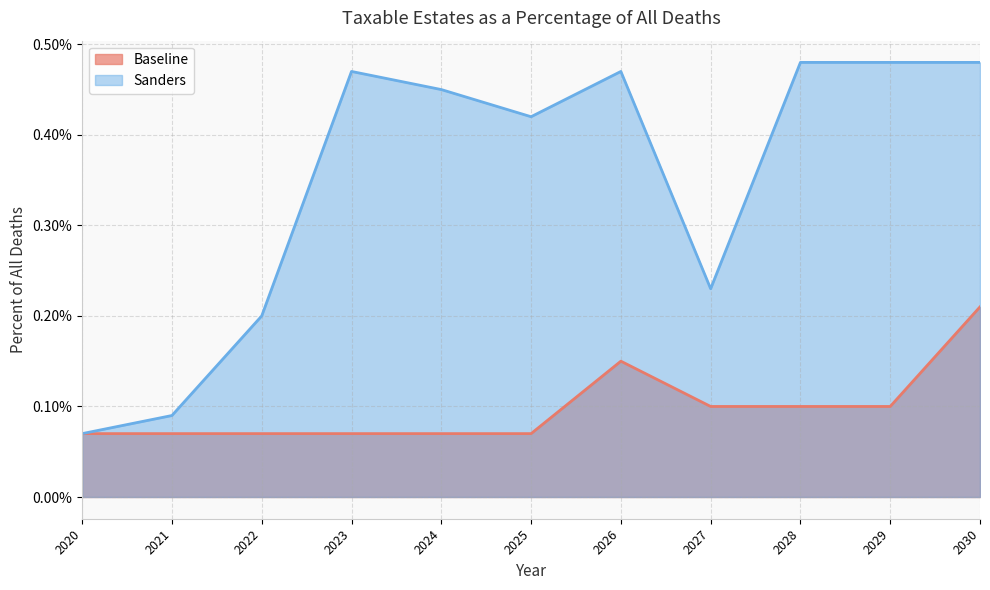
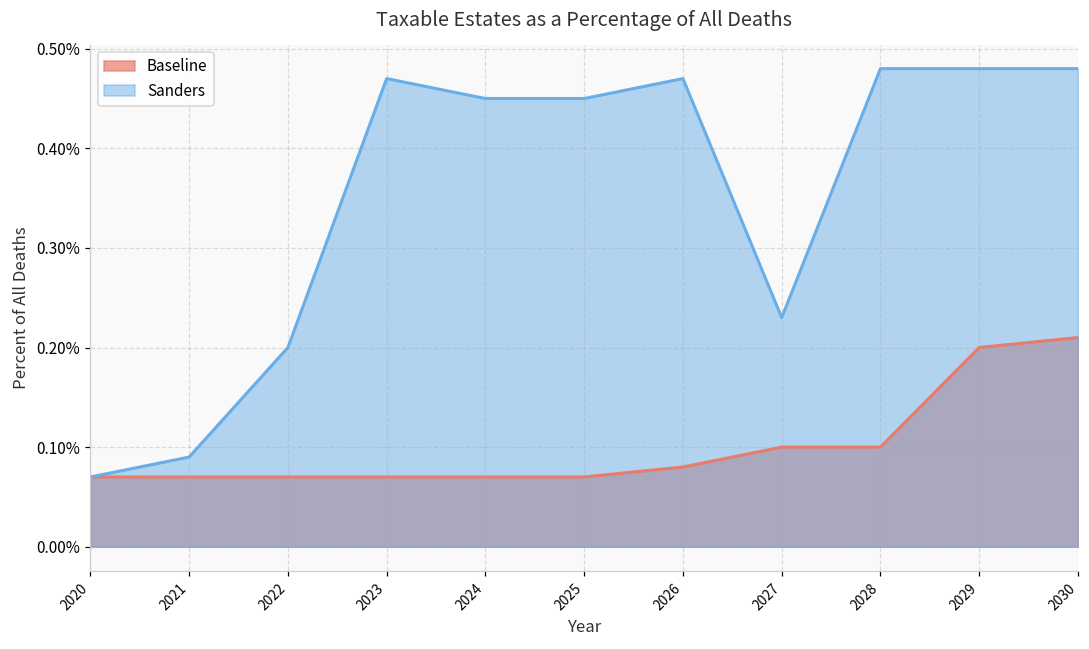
  {
    "Baseline": {
      "2021": "0.07%",
      "2022": "0.07%",
      "2023": "0.07%",
      "2024": "0.07%",
      "2025": "0.07%",
-     "2026": "0.15%",
+     "2026": "0.08%",
      "2027": "0.10%",
      "2028": "0.10%",
-     "2029": "0.10%",
+     "2029": "0.20%",
      "2030": "0.21%"
    },
    "Sanders": {
      "2021": "0.09%",
      "2022": "0.20%",
      "2023": "0.47%",
      "2024": "0.45%",
-     "2025": "0.42%",
+     "2025": "0.45%",
      "2026": "0.47%",
      "2027": "0.23%",
      "2028": "0.48%",
      "2029": "0.48%",
      "2030": "0.48%"
    }
  }
